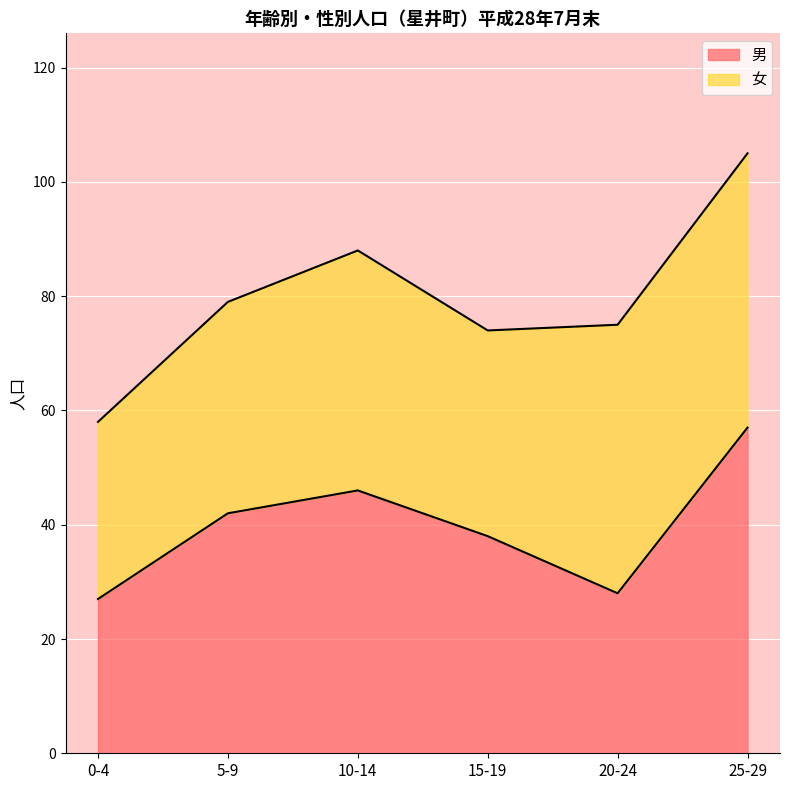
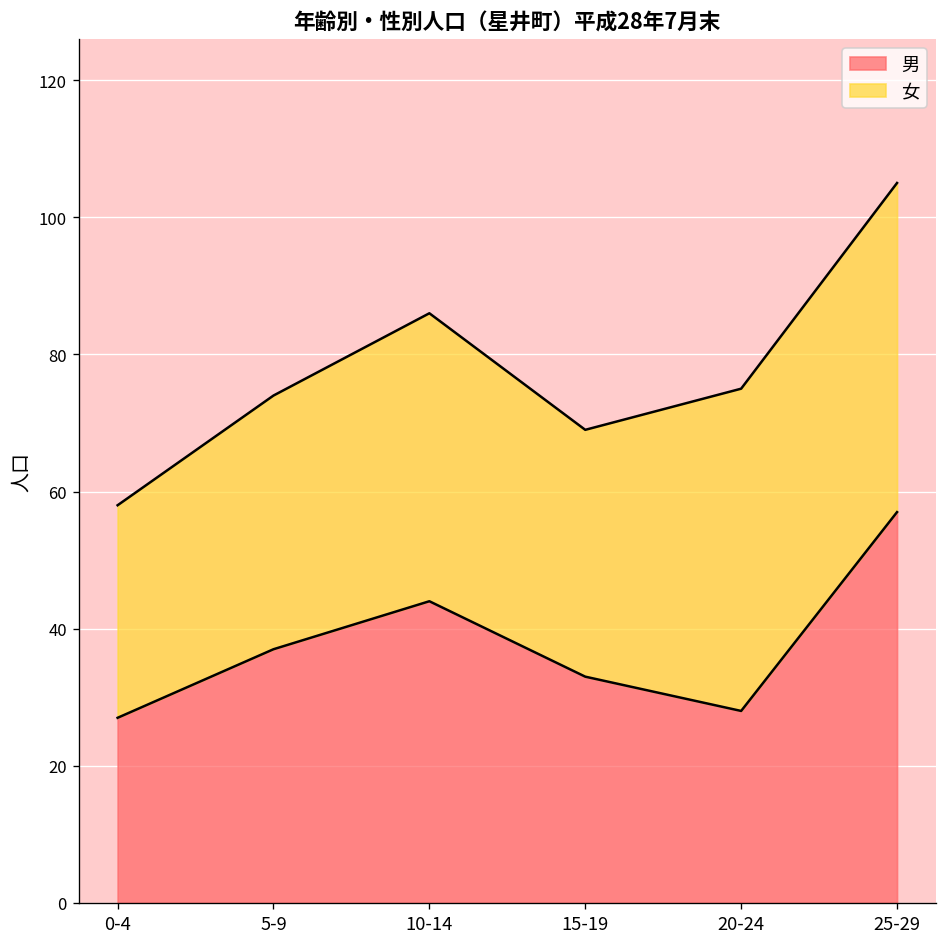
  {
    "男": {
      "0-4": 27,
-     "5-9": 42,
-     "10-14": 46,
-     "15-19": 38,
+     "5-9": 37,
+     "10-14": 44,
+     "15-19": 33,
      "20-24": 28,
      "25-29": 57
    },
    "女": {
      "0-4": 31,
      "5-9": 37,
      "10-14": 42,
      "15-19": 36,
      "20-24": 47,
      "25-29": 48
    }
  }
